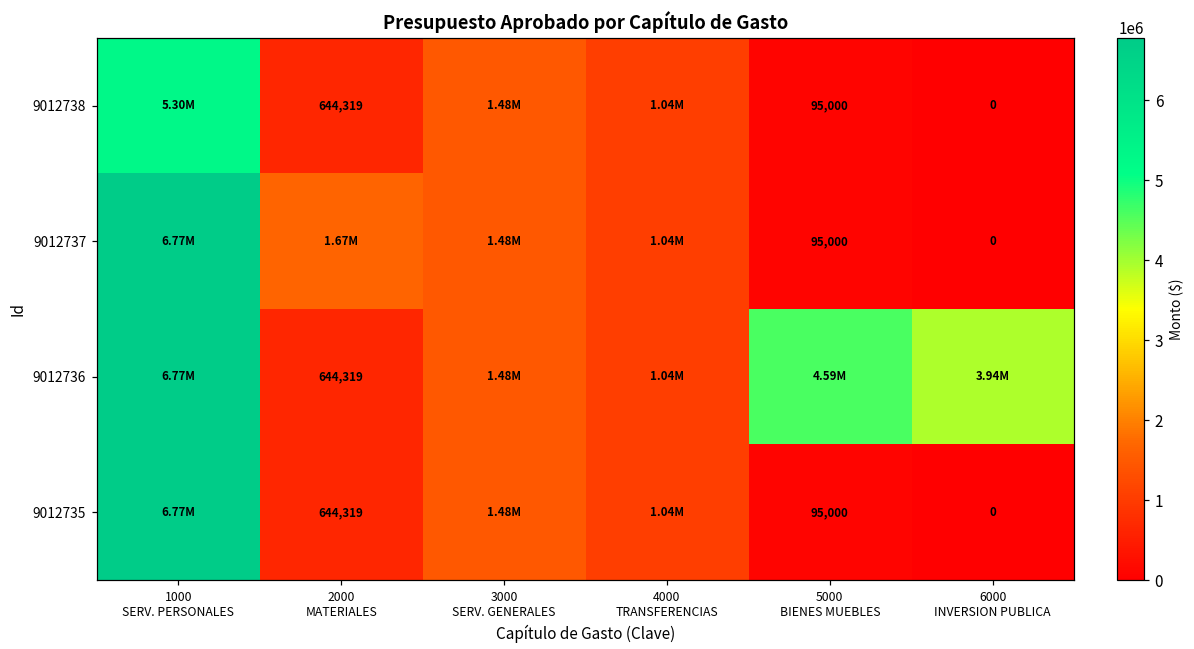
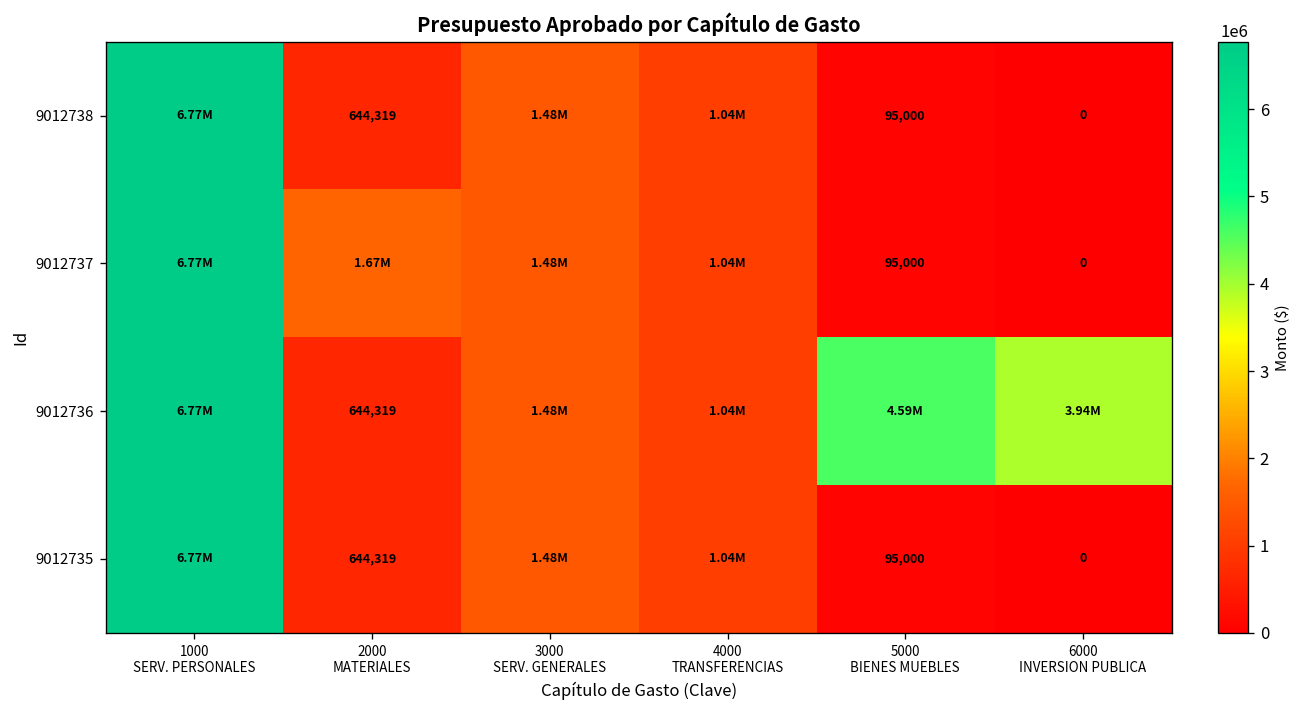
  {
    "9012738": {
-     "1000 SERV. PERSONALES": "5.30M",
+     "1000 SERV. PERSONALES": "6.77M",
      "2000 MATERIALES": "644,319",
      "3000 SERV. GENERALES": "1.48M",
      "4000 TRANSFERENCIAS": "1.04M",
      "5000 BIENES MUEBLES": "95,000",
      "6000 INVERSION PUBLICA": "0"
    },
    "9012737": {
      "1000 SERV. PERSONALES": "6.77M",
      "2000 MATERIALES": "1.67M",
      "3000 SERV. GENERALES": "1.48M",
      "4000 TRANSFERENCIAS": "1.04M",
      "5000 BIENES MUEBLES": "95,000",
      "6000 INVERSION PUBLICA": "0"
    },
    "9012736": {
      "1000 SERV. PERSONALES": "6.77M",
      "2000 MATERIALES": "644,319",
      "3000 SERV. GENERALES": "1.48M",
      "4000 TRANSFERENCIAS": "1.04M",
      "5000 BIENES MUEBLES": "4.59M",
      "6000 INVERSION PUBLICA": "3.94M"
    },
    "9012735": {
      "1000 SERV. PERSONALES": "6.77M",
      "2000 MATERIALES": "644,319",
      "3000 SERV. GENERALES": "1.48M",
      "4000 TRANSFERENCIAS": "1.04M",
      "5000 BIENES MUEBLES": "95,000",
      "6000 INVERSION PUBLICA": "0"
    }
  }
